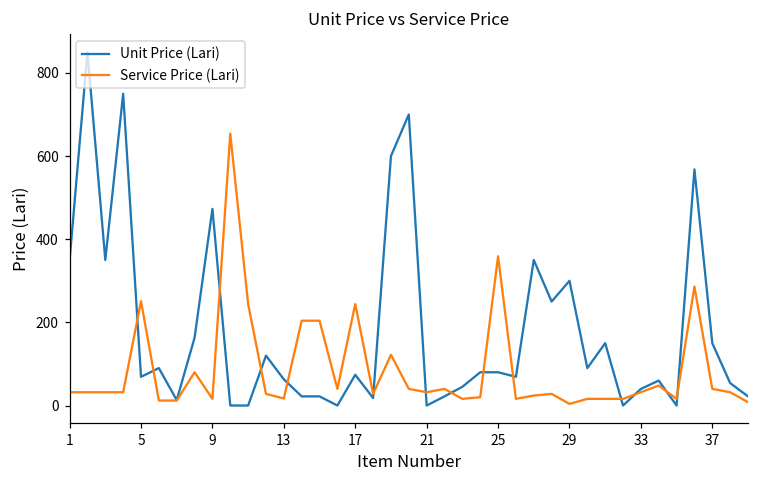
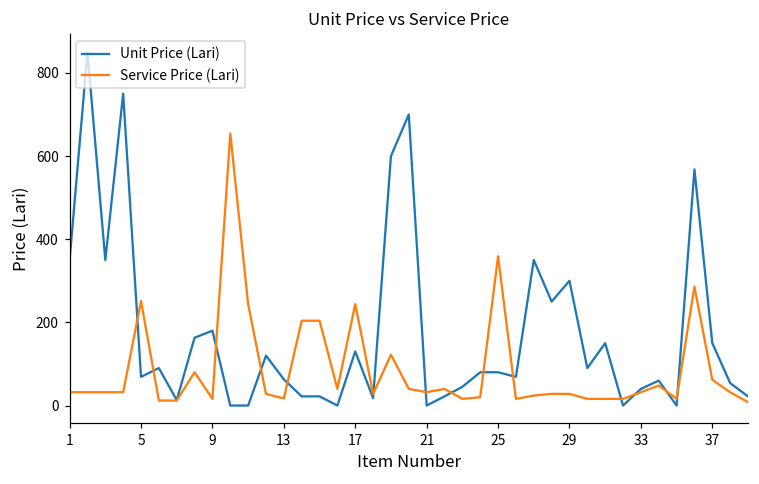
  {
    "Unit Price (Lari)": {
      "1": 350,
      "5": 70,
-     "9": 470,
+     "9": 180,
      "13": 60,
-     "17": 70,
+     "17": 130,
      "21": 0,
      "25": 80,
      "29": 300,
      "33": 40,
      "37": 150
    },
    "Service Price (Lari)": {
      "1": 30,
      "5": 250,
      "9": 20,
      "13": 20,
      "17": 240,
      "21": 30,
      "25": 360,
-     "29": 0,
+     "29": 30,
      "33": 30,
-     "37": 40
+     "37": 60
    }
  }
